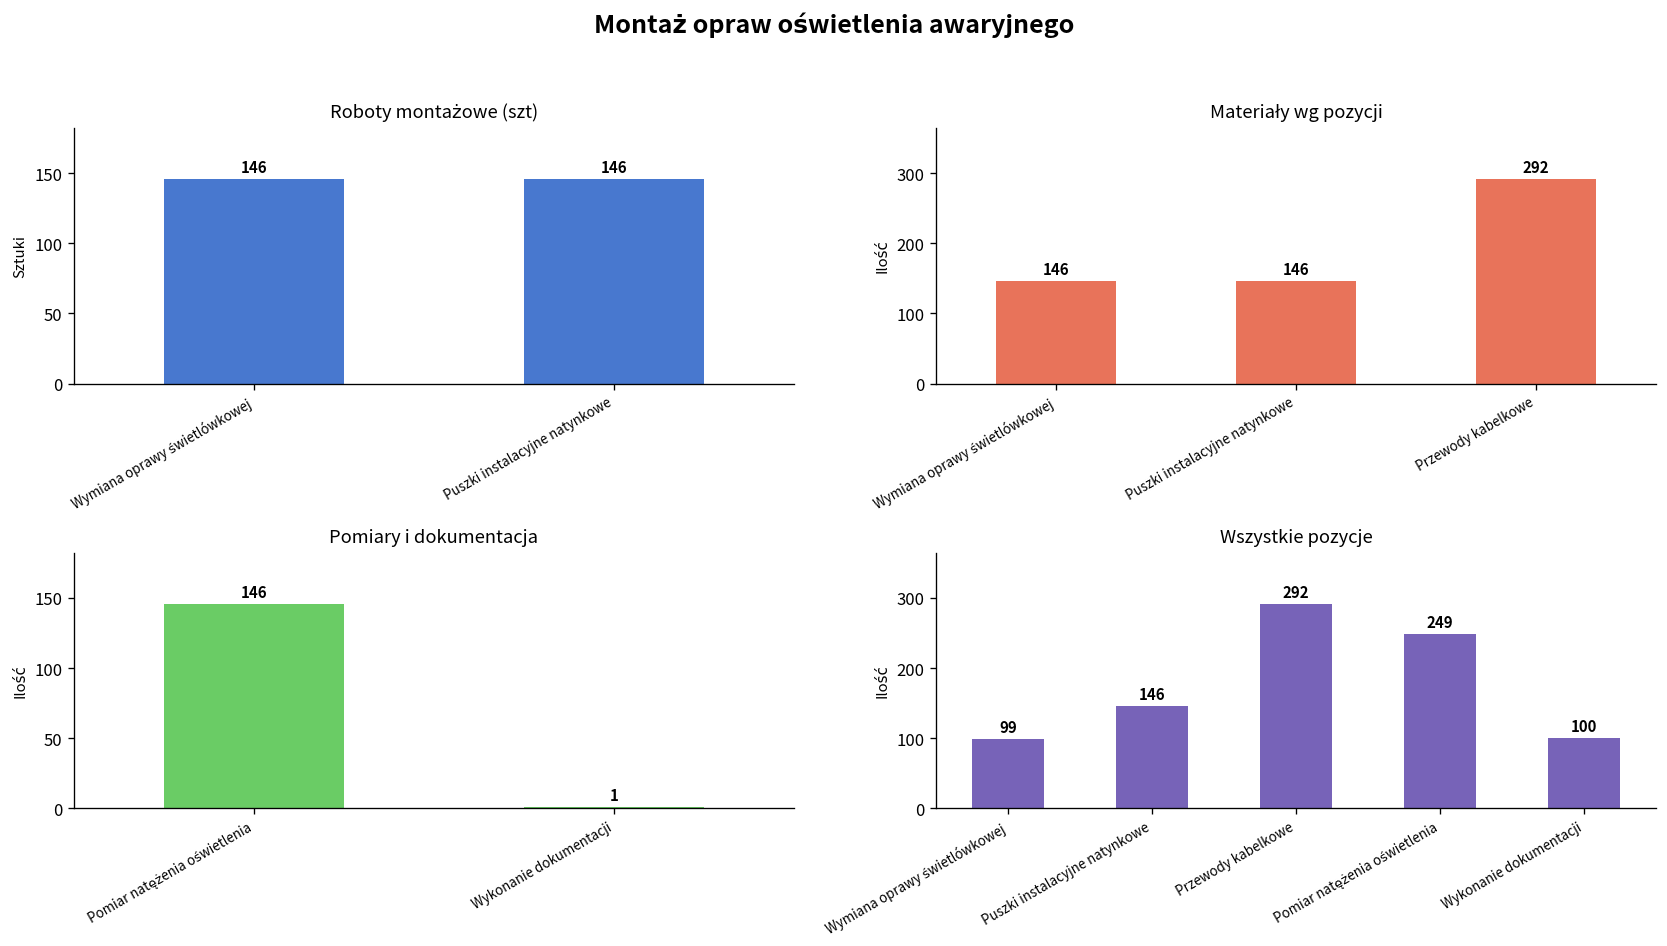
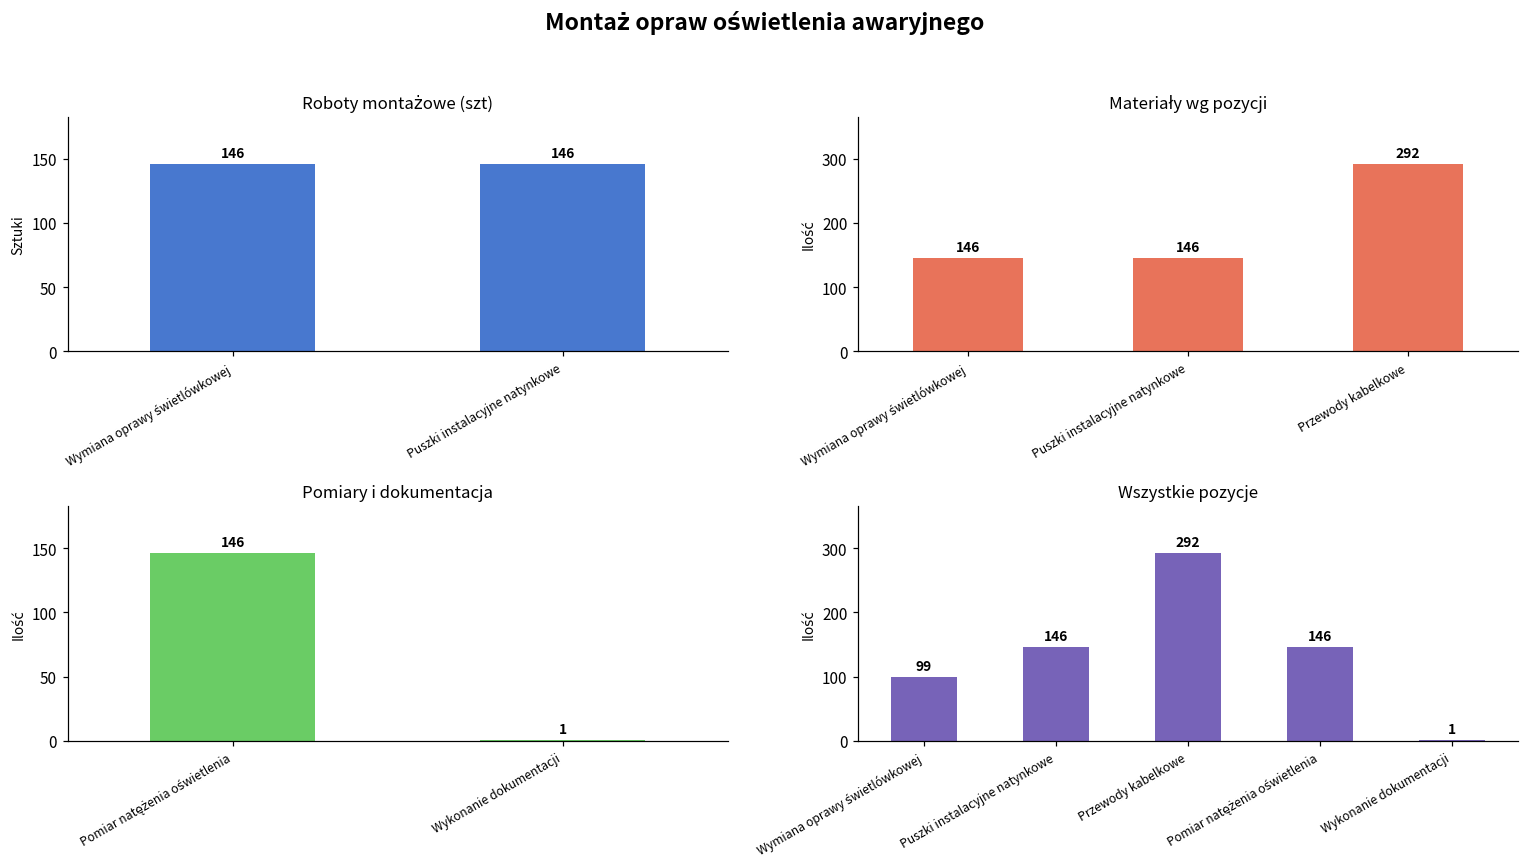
  {
    "Roboty montażowe (szt)": {
      "Wymiana oprawy świetlówkowej": 146,
      "Puszki instalacyjne natynkowe": 146
    },
    "Materiały wg pozycji": {
      "Wymiana oprawy świetlówkowej": 146,
      "Puszki instalacyjne natynkowe": 146,
      "Przewody kabelkowe": 292
    },
    "Pomiary i dokumentacja": {
      "Pomiar natężenia oświetlenia": 146,
      "Wykonanie dokumentacji": 1
    },
    "Wszystkie pozycje": {
      "Wymiana oprawy świetlówkowej": 99,
      "Puszki instalacyjne natynkowe": 146,
      "Przewody kabelkowe": 292,
-     "Pomiar natężenia oświetlenia": 249,
-     "Wykonanie dokumentacji": 100
+     "Pomiar natężenia oświetlenia": 146,
+     "Wykonanie dokumentacji": 1
    }
  }
